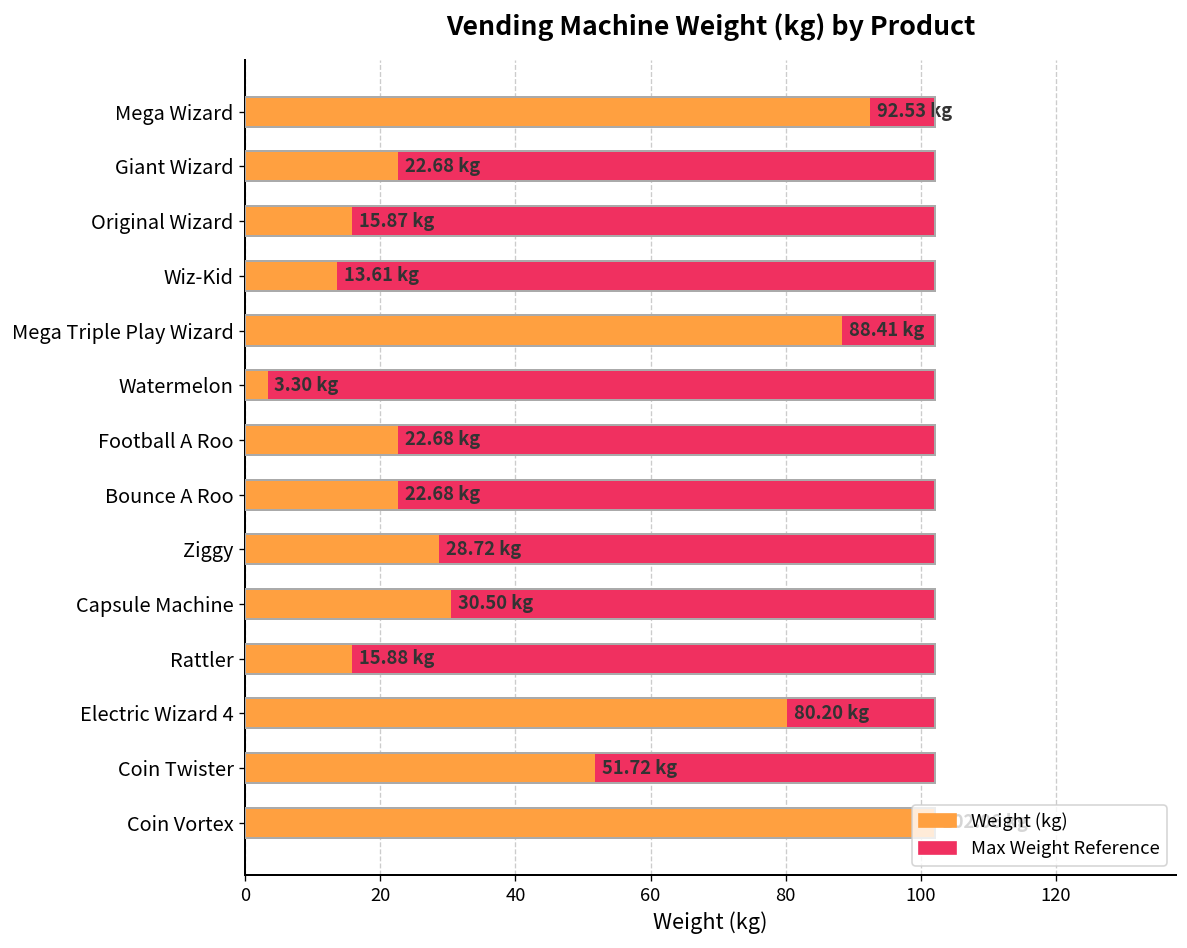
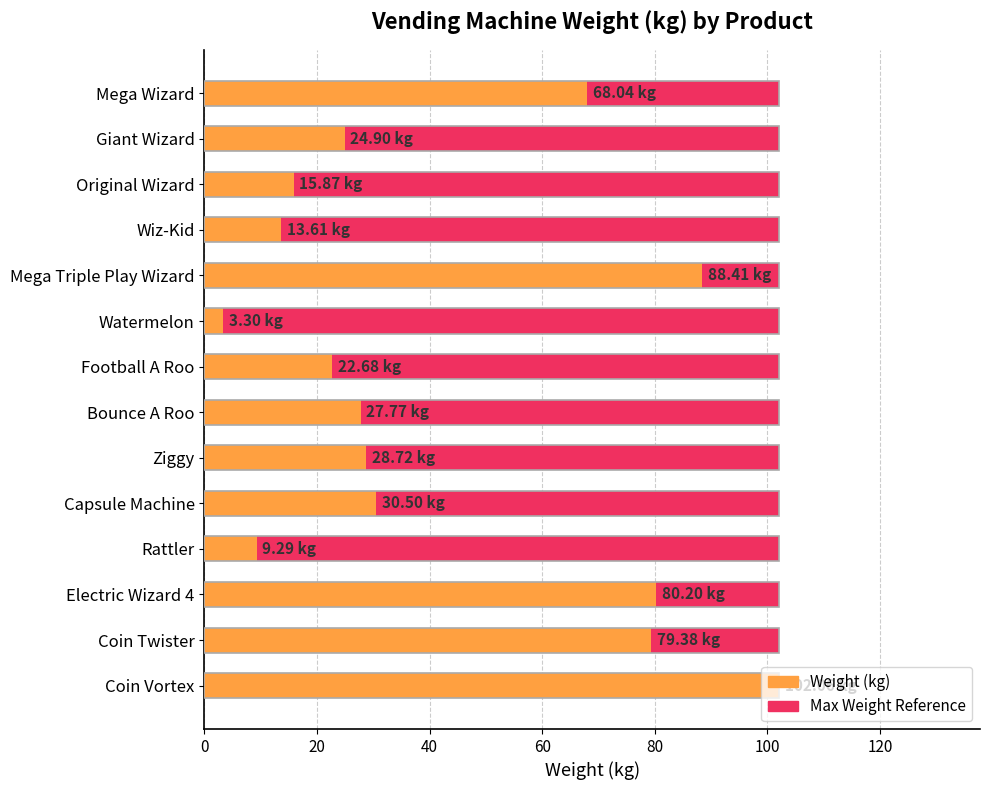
  {
    "Weight (kg)": {
-     "Mega Wizard": 92.53,
-     "Giant Wizard": 22.68,
-     "Bounce A Roo": 22.68,
-     "Rattler": 15.88,
-     "Coin Twister": 51.72
+     "Mega Wizard": 68.04,
+     "Giant Wizard": 24.90,
+     "Bounce A Roo": 27.77,
+     "Rattler": 9.29,
+     "Coin Twister": 79.38
    }
  }
